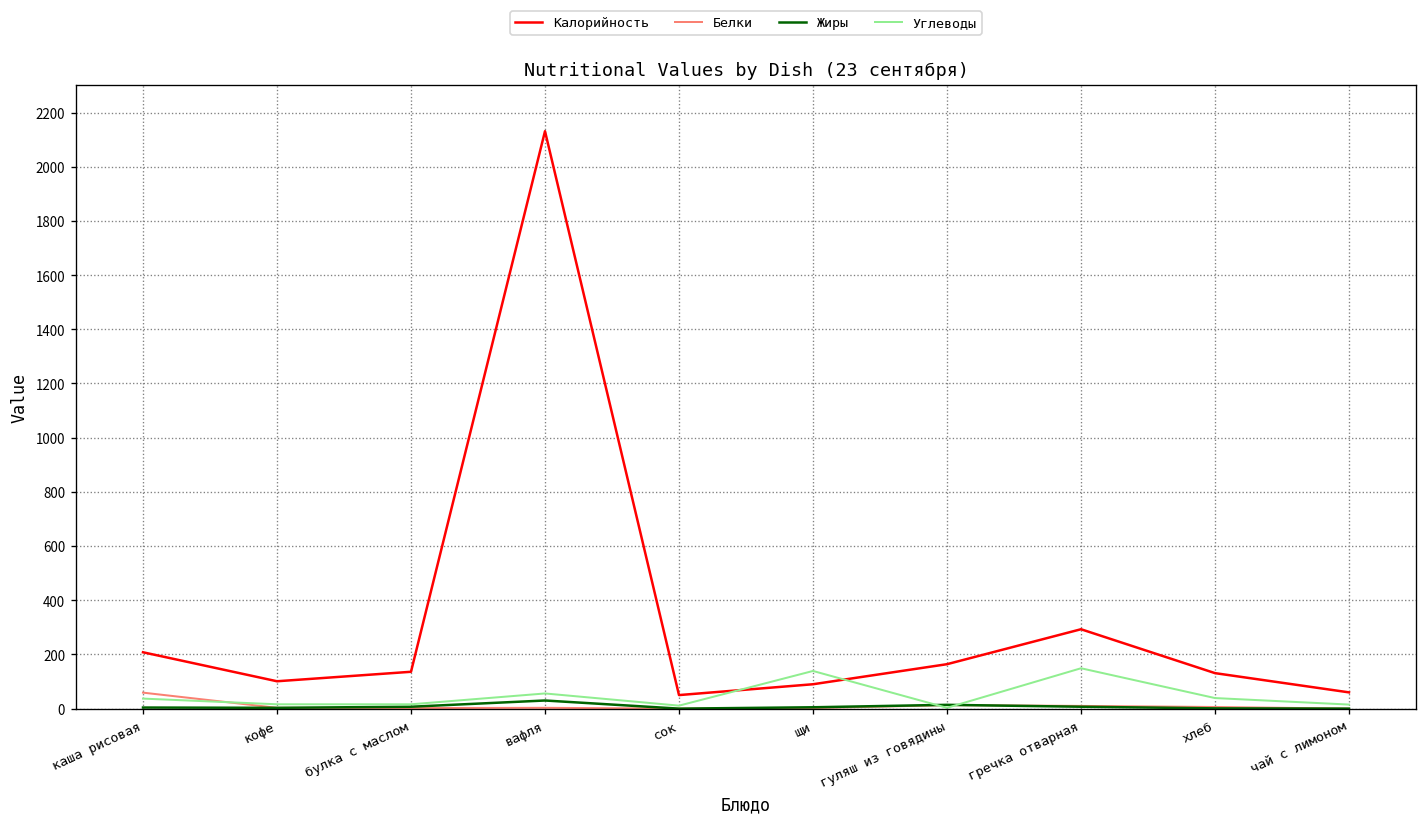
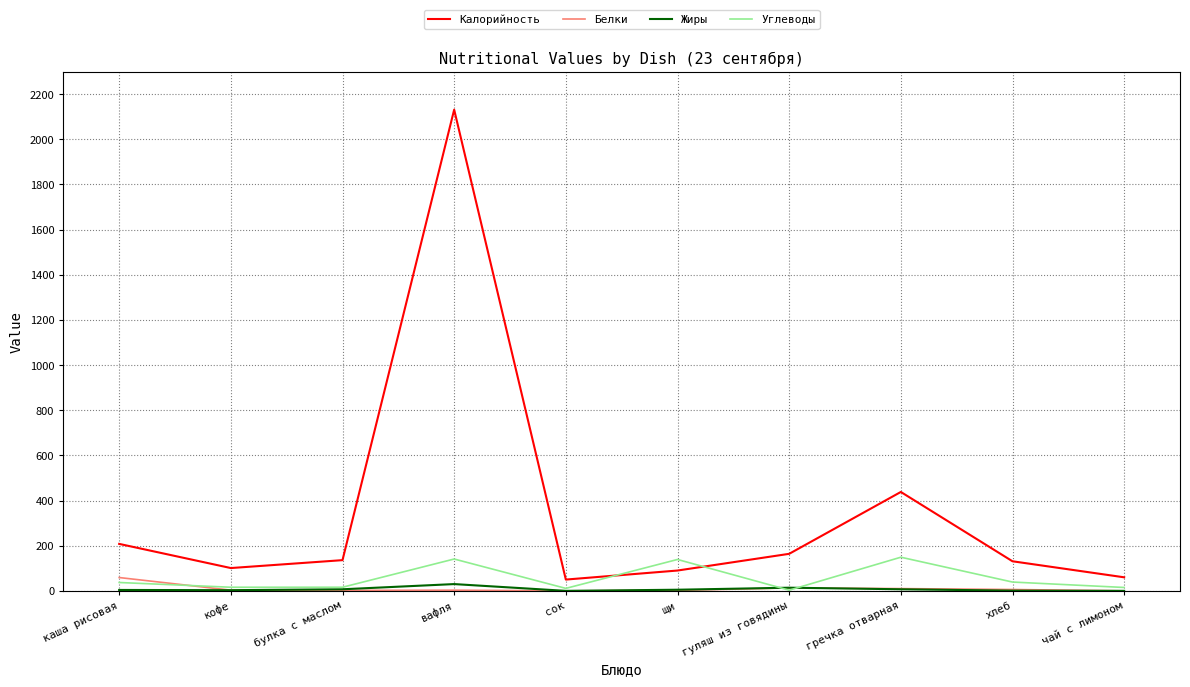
  {
    "Калорийность": {
      "каша рисовая": 210,
      "кофе": 100,
      "булка с маслом": 140,
      "вафля": 2130,
      "сок": 50,
      "щи": 90,
      "гуляш из говядины": 160,
-     "гречка отварная": 290,
+     "гречка отварная": 440,
      "хлеб": 130,
      "чай с лимоном": 60
    },
    "Белки": {
      "каша рисовая": 60,
      "вафля": 0
    },
    "Жиры": {
      "каша рисовая": 0,
      "вафля": 30
    },
    "Углеводы": {
      "каша рисовая": 40,
      "кофе": 20,
-     "вафля": 60,
+     "вафля": 140,
      "щи": 140,
      "гречка отварная": 150,
      "хлеб": 40,
      "чай с лимоном": 20
    }
  }
